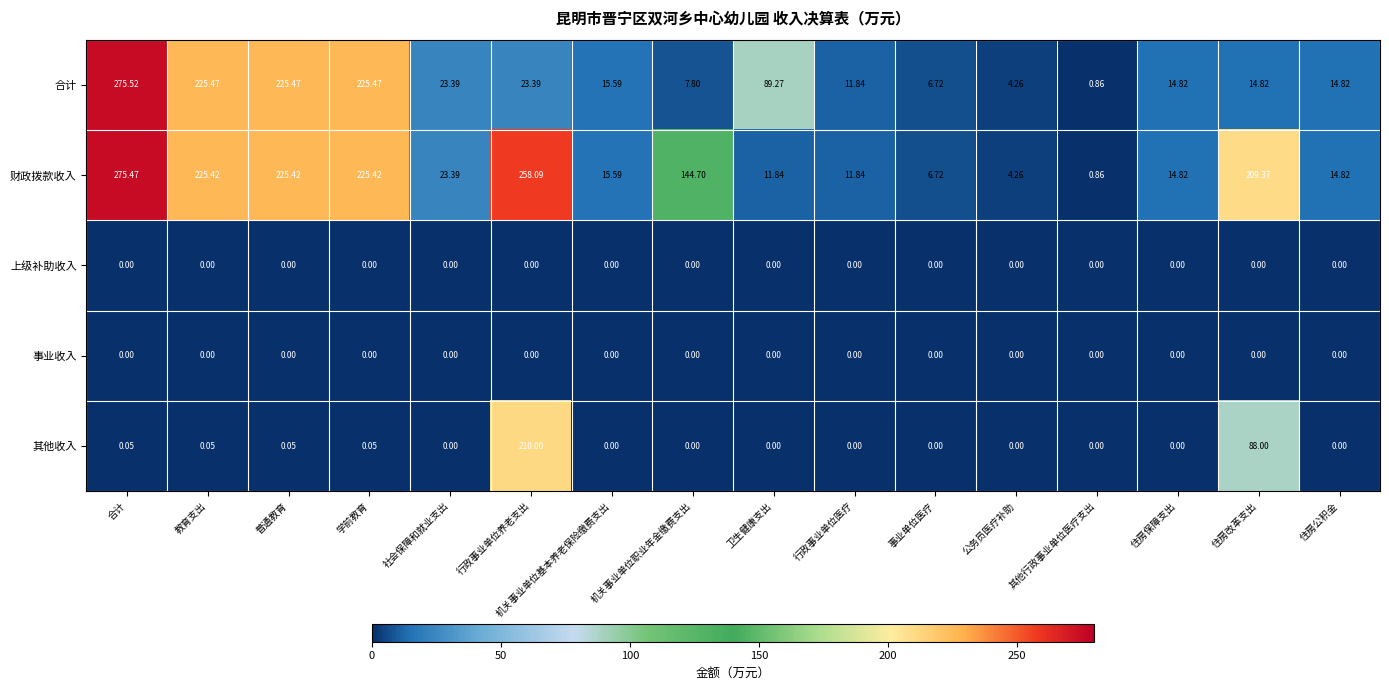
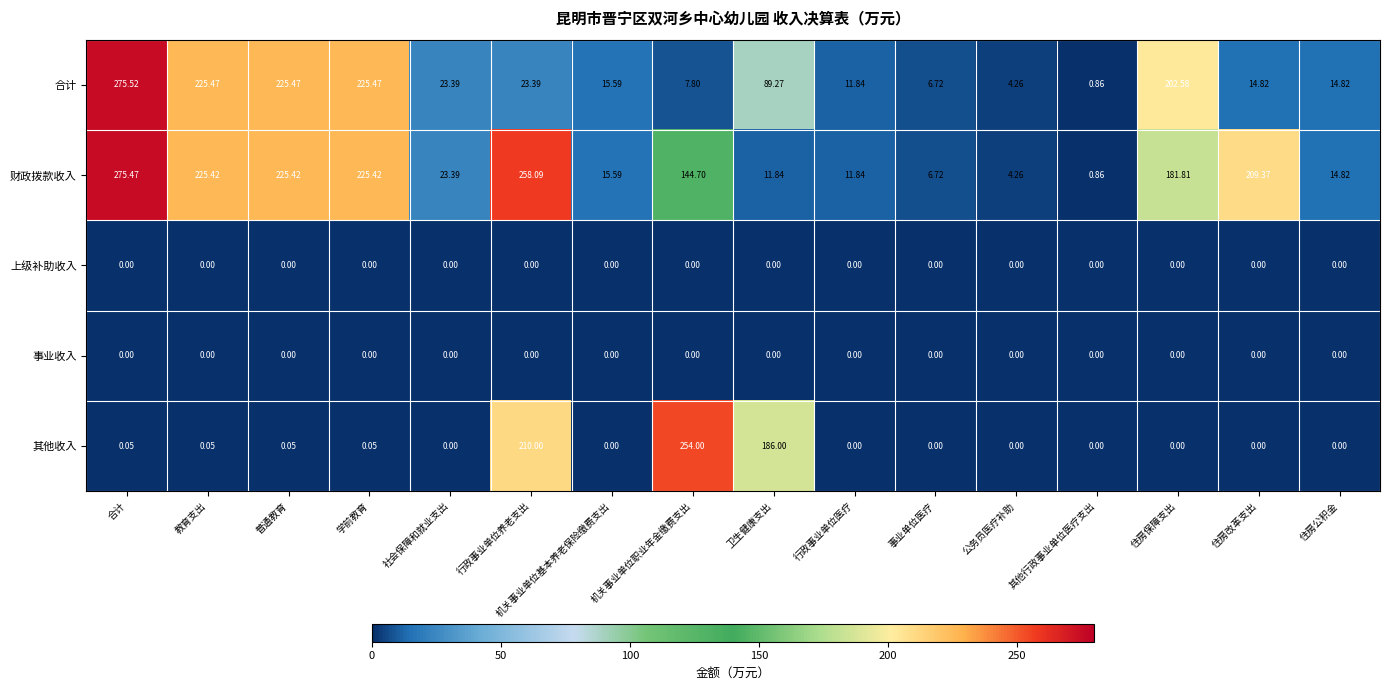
  {
    "合计": {
      "合计": 275.52,
      "教育支出": 225.47,
      "普通教育": 225.47,
      "学前教育": 225.47,
      "社会保障和就业支出": 23.39,
      "行政事业单位养老支出": 23.39,
      "机关事业单位基本养老保险缴费支出": 15.59,
      "机关事业单位职业年金缴费支出": 7.80,
      "卫生健康支出": 89.27,
      "行政事业单位医疗": 11.84,
      "事业单位医疗": 6.72,
      "公务员医疗补助": 4.26,
      "其他行政事业单位医疗支出": 0.86,
-     "住房保障支出": 14.82,
+     "住房保障支出": 202.58,
      "住房改革支出": 14.82,
      "住房公积金": 14.82
    },
    "财政拨款收入": {
      "合计": 275.47,
      "教育支出": 225.42,
      "普通教育": 225.42,
      "学前教育": 225.42,
      "社会保障和就业支出": 23.39,
      "行政事业单位养老支出": 258.09,
      "机关事业单位基本养老保险缴费支出": 15.59,
      "机关事业单位职业年金缴费支出": 144.70,
      "卫生健康支出": 11.84,
      "行政事业单位医疗": 11.84,
      "事业单位医疗": 6.72,
      "公务员医疗补助": 4.26,
      "其他行政事业单位医疗支出": 0.86,
-     "住房保障支出": 14.82,
+     "住房保障支出": 181.81,
      "住房改革支出": 209.37,
      "住房公积金": 14.82
    },
    "上级补助收入": {
      "合计": 0.00,
      "教育支出": 0.00,
      "普通教育": 0.00,
      "学前教育": 0.00,
      "社会保障和就业支出": 0.00,
      "行政事业单位养老支出": 0.00,
      "机关事业单位基本养老保险缴费支出": 0.00,
      "机关事业单位职业年金缴费支出": 0.00,
      "卫生健康支出": 0.00,
      "行政事业单位医疗": 0.00,
      "事业单位医疗": 0.00,
      "公务员医疗补助": 0.00,
      "其他行政事业单位医疗支出": 0.00,
      "住房保障支出": 0.00,
      "住房改革支出": 0.00,
      "住房公积金": 0.00
    },
    "事业收入": {
      "合计": 0.00,
      "教育支出": 0.00,
      "普通教育": 0.00,
      "学前教育": 0.00,
      "社会保障和就业支出": 0.00,
      "行政事业单位养老支出": 0.00,
      "机关事业单位基本养老保险缴费支出": 0.00,
      "机关事业单位职业年金缴费支出": 0.00,
      "卫生健康支出": 0.00,
      "行政事业单位医疗": 0.00,
      "事业单位医疗": 0.00,
      "公务员医疗补助": 0.00,
      "其他行政事业单位医疗支出": 0.00,
      "住房保障支出": 0.00,
      "住房改革支出": 0.00,
      "住房公积金": 0.00
    },
    "其他收入": {
      "合计": 0.05,
      "教育支出": 0.05,
      "普通教育": 0.05,
      "学前教育": 0.05,
      "社会保障和就业支出": 0.00,
      "行政事业单位养老支出": 210.00,
      "机关事业单位基本养老保险缴费支出": 0.00,
-     "机关事业单位职业年金缴费支出": 0.00,
-     "卫生健康支出": 0.00,
+     "机关事业单位职业年金缴费支出": 254.00,
+     "卫生健康支出": 186.00,
      "行政事业单位医疗": 0.00,
      "事业单位医疗": 0.00,
      "公务员医疗补助": 0.00,
      "其他行政事业单位医疗支出": 0.00,
      "住房保障支出": 0.00,
-     "住房改革支出": 88.00,
+     "住房改革支出": 0.00,
      "住房公积金": 0.00
    }
  }
